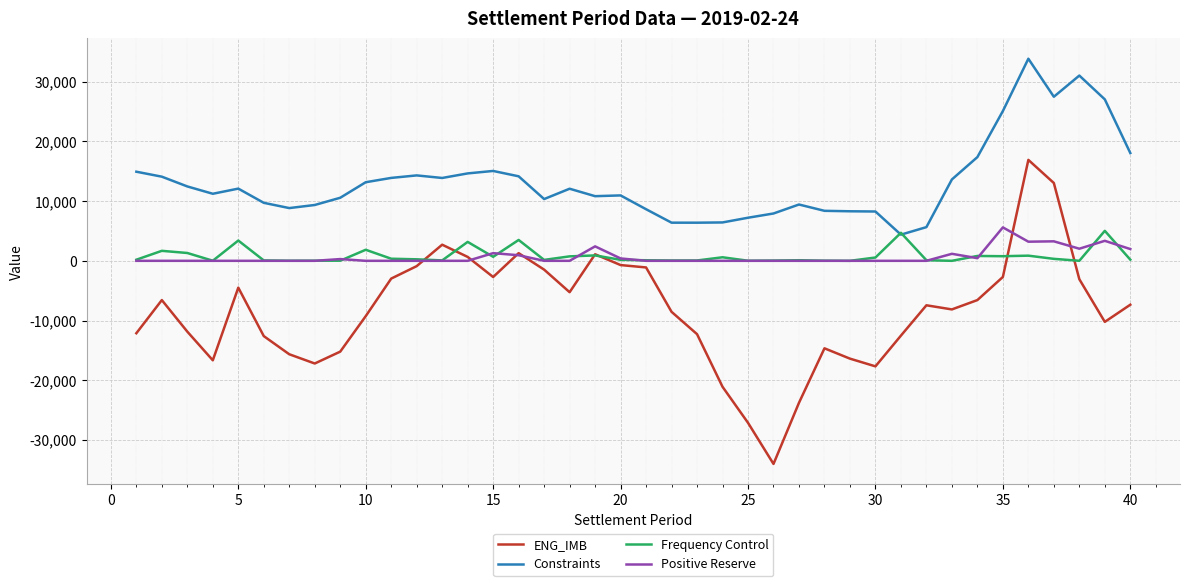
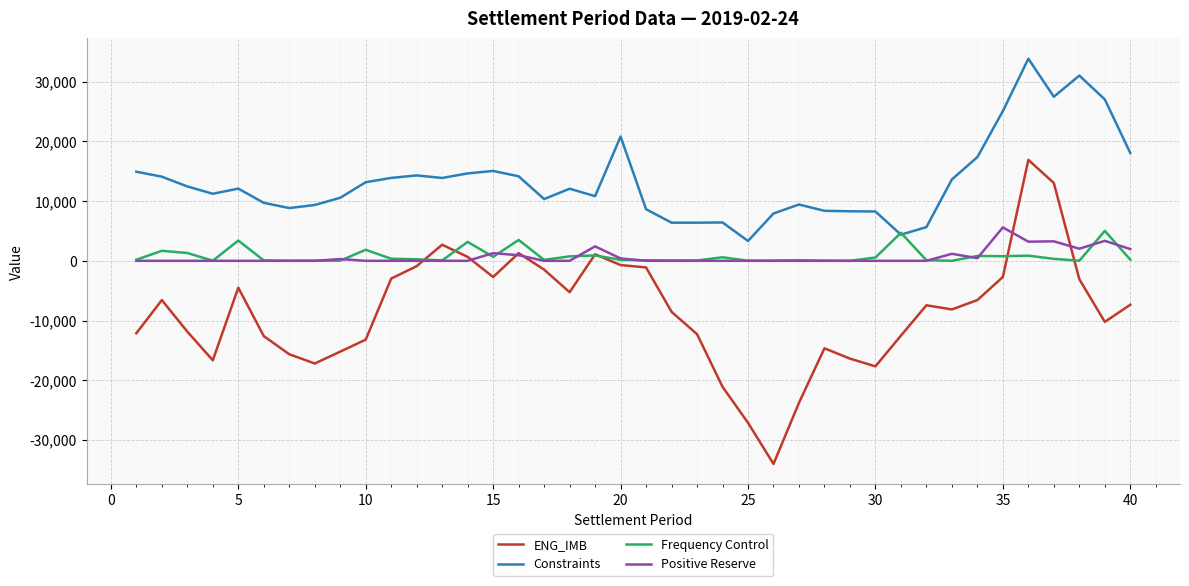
  {
    "ENG_IMB": {
      "5": "-4,000",
-     "10": "-9,000",
+     "10": "-13,000",
      "15": "-3,000",
      "20": "-1,000",
      "25": "-27,000",
      "30": "-18,000",
      "35": "-3,000",
      "40": "-7,000"
    },
    "Constraints": {
      "5": "12,000",
      "10": "13,000",
      "15": "15,000",
-     "20": "11,000",
-     "25": "7,000",
+     "20": "21,000",
+     "25": "3,000",
      "30": "8,000",
      "35": "25,000",
      "40": "18,000"
    },
    "Frequency Control": {
      "5": "3,000",
      "10": "2,000",
      "15": "1,000",
      "30": "1,000",
      "35": "1,000",
      "40": "0"
    },
    "Positive Reserve": {
      "5": "0",
      "10": "0",
      "15": "1,000",
      "30": "0",
      "35": "6,000",
      "40": "2,000"
    }
  }
